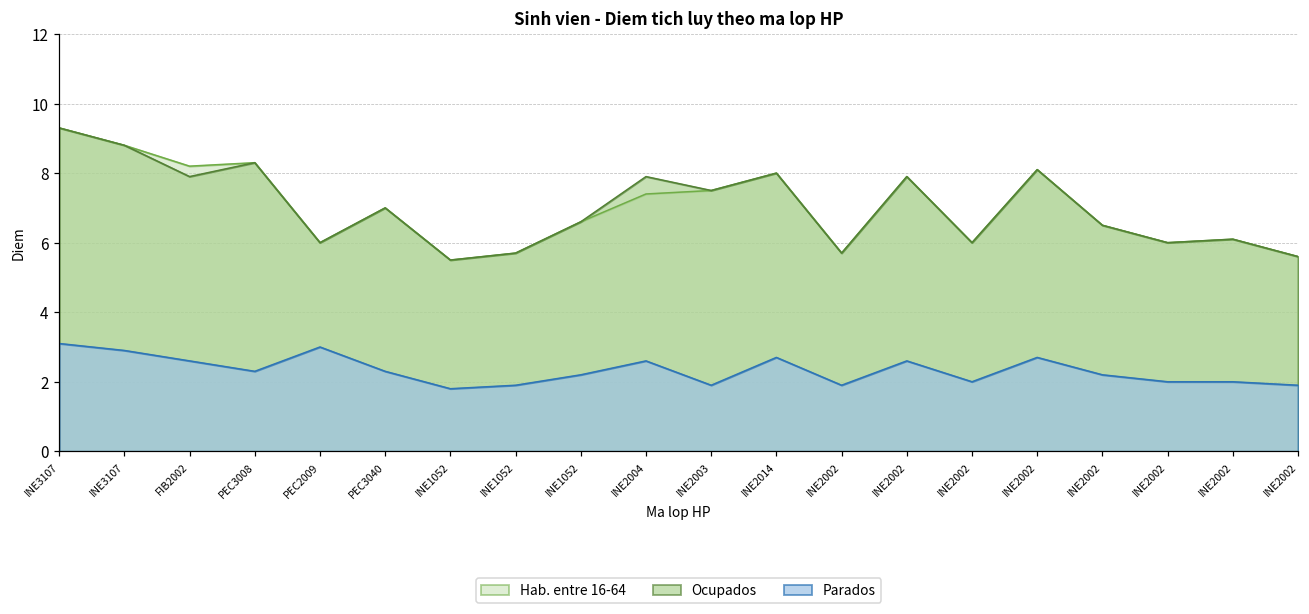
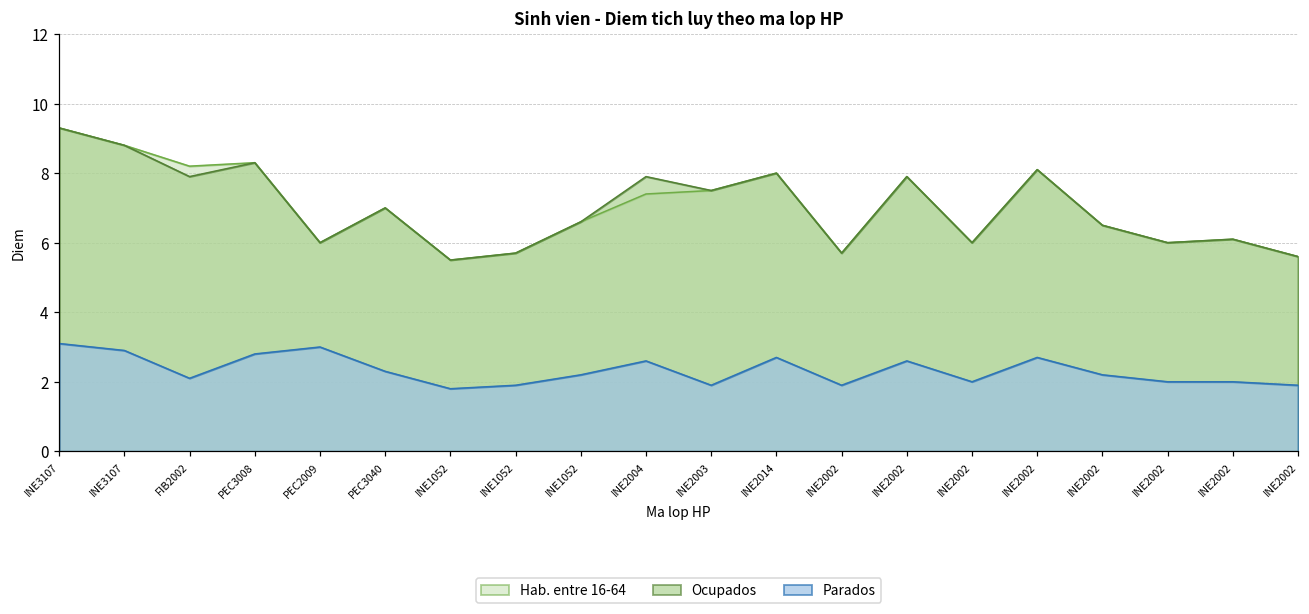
  {
    "Parados": {
-     "FIB2002": 2.6,
-     "PEC3008": 2.3,
+     "FIB2002": 2.1,
+     "PEC3008": 2.8,
      "PEC2009": 3.0,
      "PEC3040": 2.3,
      "INE2004": 2.6,
      "INE2003": 1.9,
      "INE2014": 2.7
    }
  }
